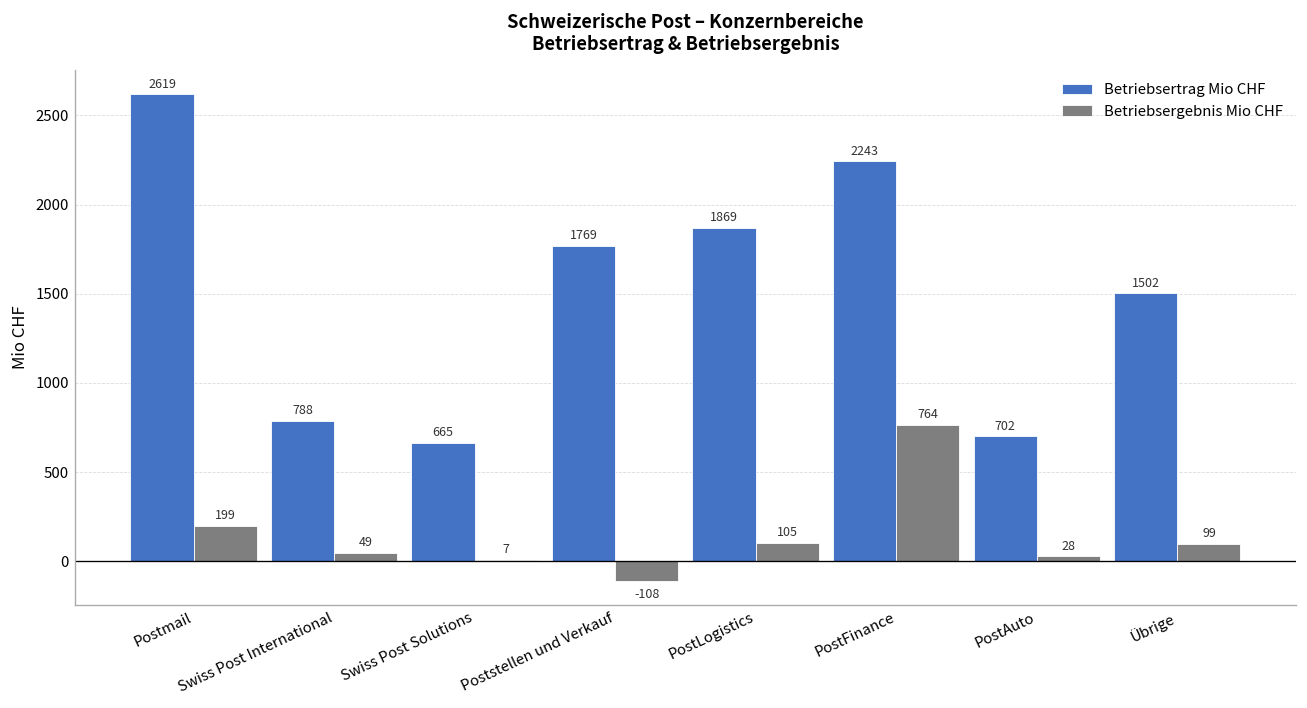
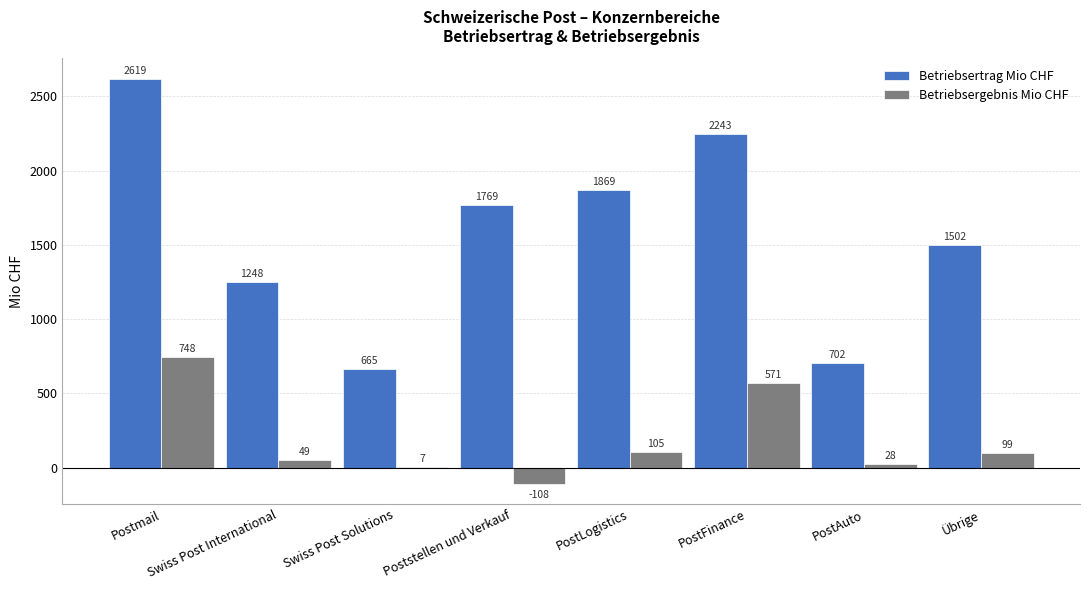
  {
    "Betriebsertrag Mio CHF": {
      "Postmail": 2619,
-     "Swiss Post International": 788,
+     "Swiss Post International": 1248,
      "Swiss Post Solutions": 665,
      "Poststellen und Verkauf": 1769,
      "PostLogistics": 1869,
      "PostFinance": 2243,
      "PostAuto": 702,
      "Übrige": 1502
    },
    "Betriebsergebnis Mio CHF": {
-     "Postmail": 199,
+     "Postmail": 748,
      "Swiss Post International": 49,
      "Swiss Post Solutions": 7,
      "Poststellen und Verkauf": -108,
      "PostLogistics": 105,
-     "PostFinance": 764,
+     "PostFinance": 571,
      "PostAuto": 28,
      "Übrige": 99
    }
  }
